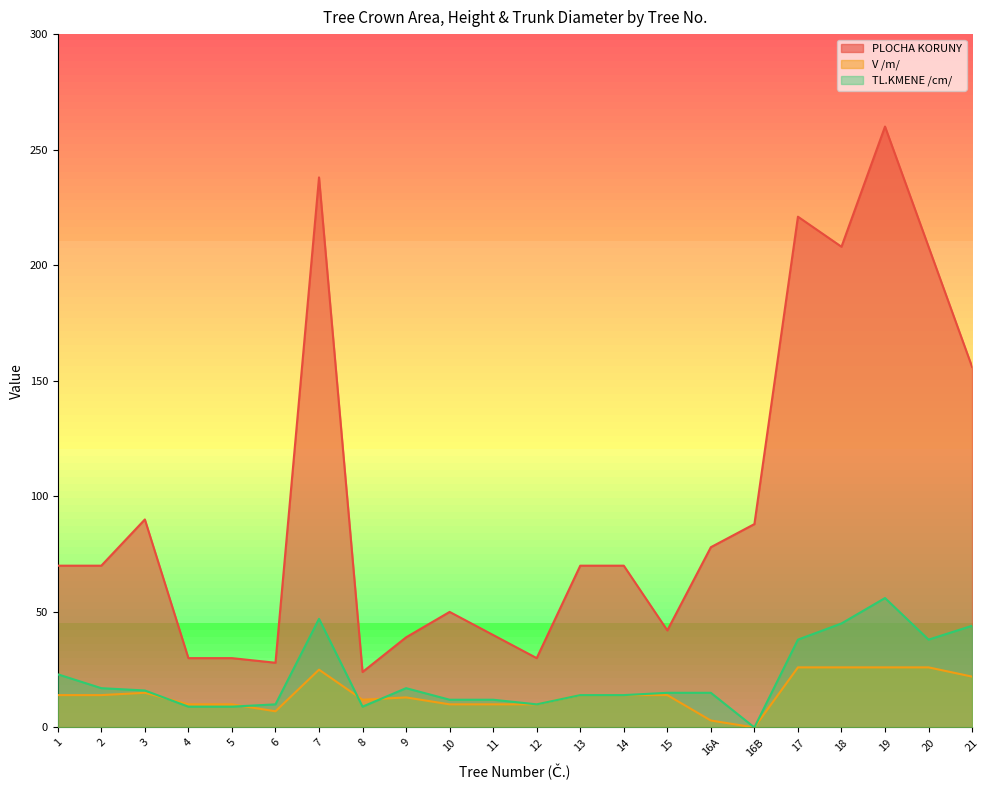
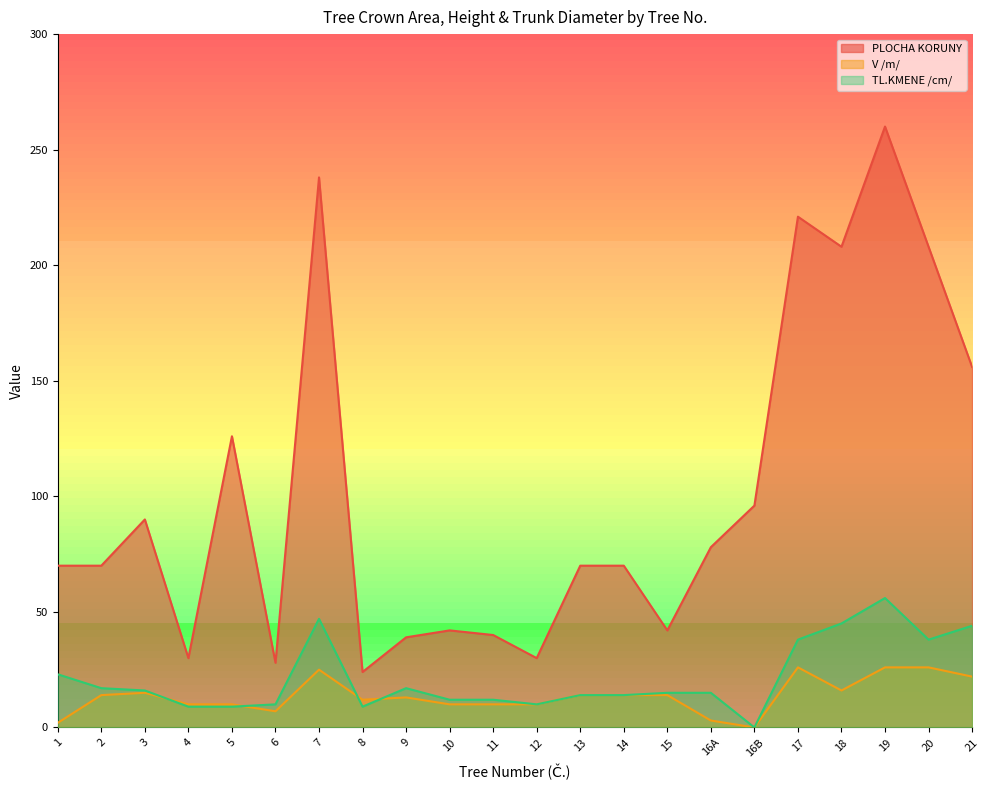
  {
    "PLOCHA KORUNY": {
      "1": 70,
      "2": 70,
      "3": 90,
      "4": 30,
-     "5": 30,
+     "5": 126,
      "6": 28,
      "7": 238,
      "8": 24,
      "9": 39,
-     "10": 50,
+     "10": 42,
      "11": 40,
      "12": 30,
      "13": 70,
      "14": 70,
      "15": 42,
      "16A": 78,
-     "16B": 88,
+     "16B": 96,
      "17": 221,
      "18": 208,
      "19": 260,
      "20": 208,
      "21": 156
    },
    "V /m/": {
-     "1": 14,
+     "1": 2,
      "2": 14,
      "6": 7,
      "7": 25,
      "8": 12,
      "9": 13,
      "10": 10,
      "11": 10,
      "16A": 3,
      "17": 26,
-     "18": 26,
+     "18": 16,
      "19": 26,
      "20": 26,
      "21": 22
    },
    "TL.KMENE /cm/": {
      "1": 23,
      "2": 17,
      "6": 10,
      "7": 47,
      "8": 9,
      "9": 17,
      "10": 12,
      "11": 12,
      "16A": 15,
      "17": 38,
      "18": 45,
      "19": 56,
      "20": 38,
      "21": 44
    }
  }
